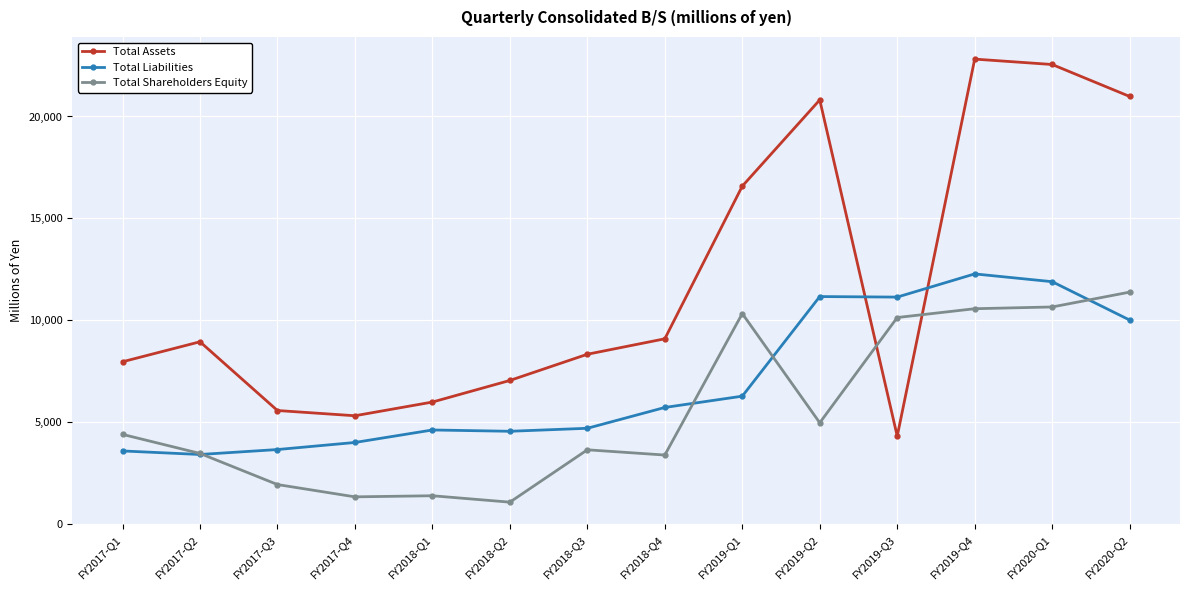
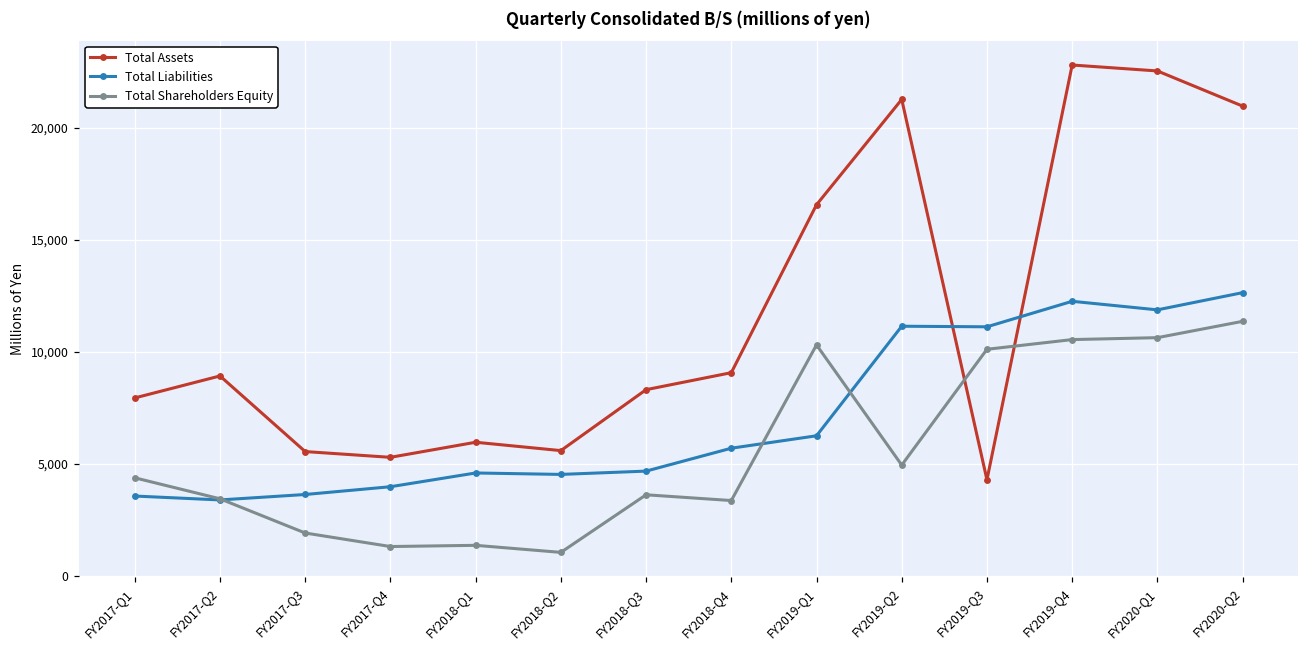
  {
    "Total Assets": {
      "FY2017-Q1": "8,000",
      "FY2017-Q2": "8,900",
      "FY2017-Q3": "5,600",
      "FY2017-Q4": "5,300",
      "FY2018-Q1": "6,000",
-     "FY2018-Q2": "7,000",
+     "FY2018-Q2": "5,600",
      "FY2018-Q3": "8,300",
      "FY2018-Q4": "9,100",
      "FY2019-Q1": "16,600",
-     "FY2019-Q2": "20,800",
+     "FY2019-Q2": "21,300",
      "FY2019-Q3": "4,300",
      "FY2019-Q4": "22,800",
      "FY2020-Q1": "22,600",
      "FY2020-Q2": "21,000"
    },
    "Total Liabilities": {
      "FY2017-Q1": "3,600",
      "FY2017-Q3": "3,600",
      "FY2017-Q4": "4,000",
      "FY2018-Q1": "4,600",
      "FY2018-Q2": "4,500",
      "FY2018-Q3": "4,700",
      "FY2018-Q4": "5,700",
      "FY2019-Q1": "6,300",
      "FY2019-Q2": "11,200",
      "FY2019-Q3": "11,100",
      "FY2019-Q4": "12,300",
      "FY2020-Q1": "11,900",
-     "FY2020-Q2": "10,000"
+     "FY2020-Q2": "12,700"
    },
    "Total Shareholders Equity": {
      "FY2017-Q1": "4,400",
      "FY2017-Q3": "1,900",
      "FY2017-Q4": "1,300",
      "FY2018-Q1": "1,400",
      "FY2018-Q2": "1,100",
      "FY2018-Q3": "3,600",
      "FY2018-Q4": "3,400",
      "FY2019-Q1": "10,300",
      "FY2019-Q2": "5,000",
      "FY2019-Q3": "10,100",
      "FY2019-Q4": "10,600",
      "FY2020-Q1": "10,600",
      "FY2020-Q2": "11,400"
    }
  }
